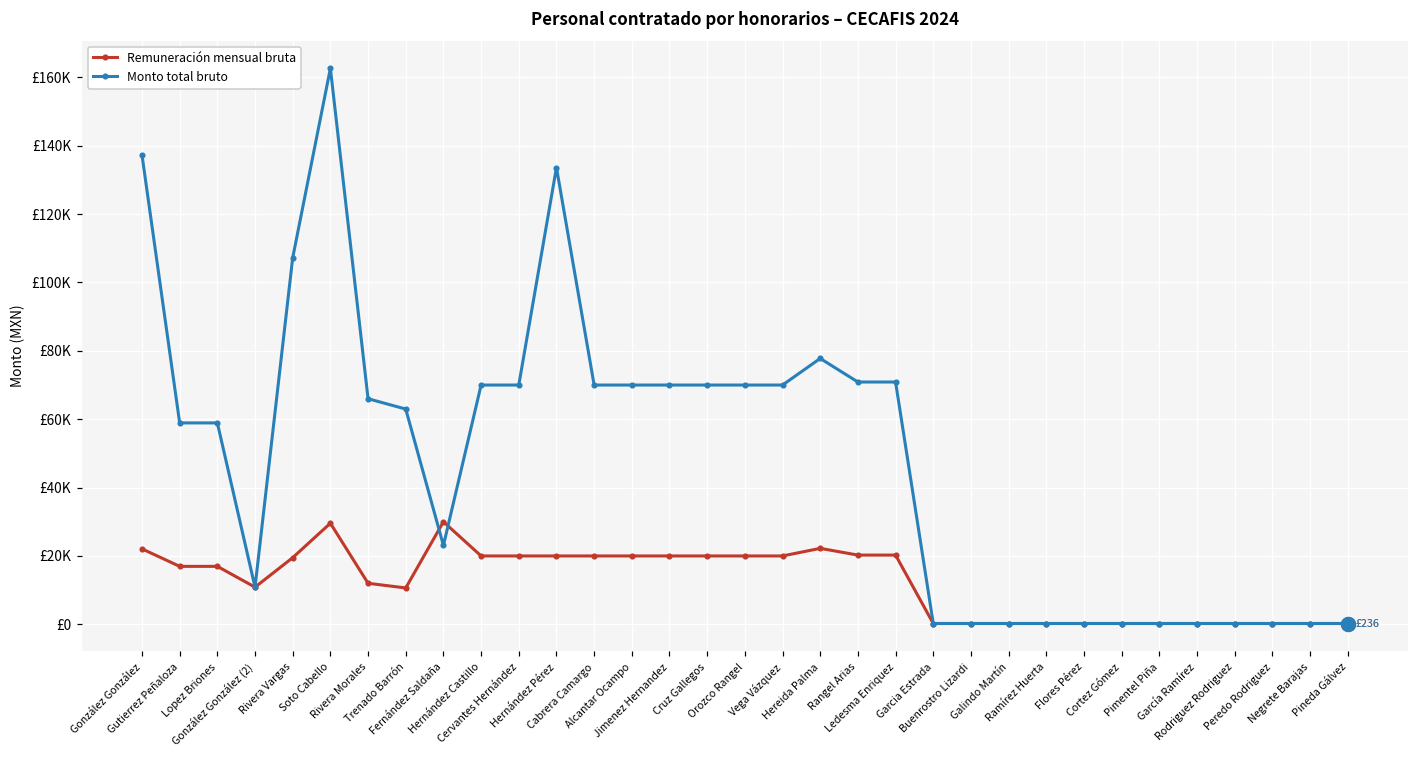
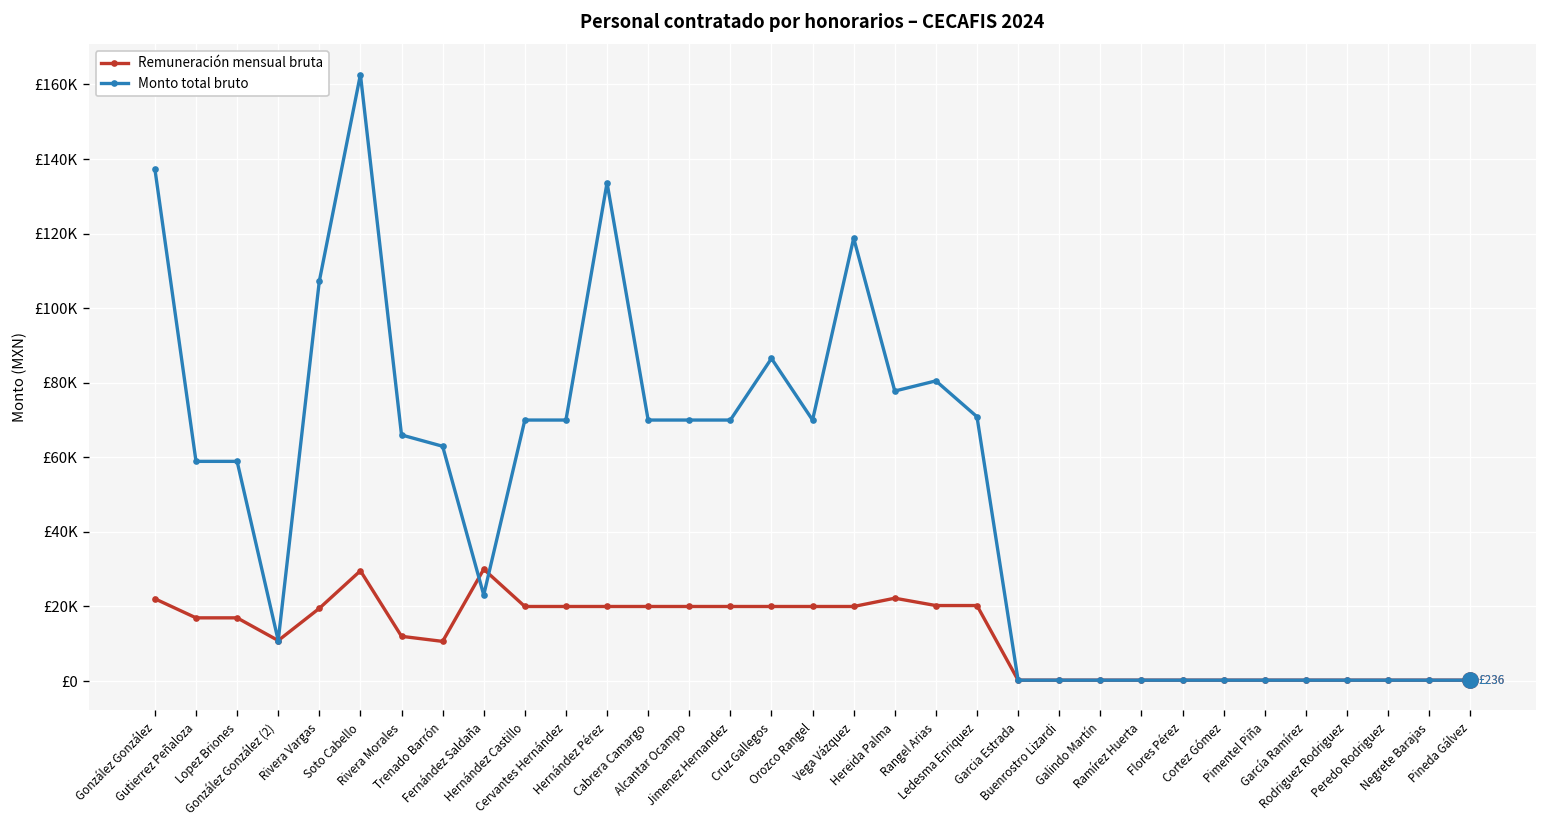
  {
    "Monto total bruto": {
      "González González": "£137000",
      "Gutierrez Peñaloza": "£59000",
      "Lopez Briones": "£59000",
      "Rivera Vargas": "£107000",
      "Soto Cabello": "£163000",
      "Rivera Morales": "£66000",
      "Trenado Barrón": "£63000",
      "Fernández Saldaña": "£23000",
      "Hernández Castillo": "£70000",
      "Cervantes Hernández": "£70000",
      "Hernández Pérez": "£134000",
      "Cabrera Camargo": "£70000",
      "Alcantar Ocampo": "£70000",
      "Jimenez Hernandez": "£70000",
-     "Cruz Gallegos": "£70000",
+     "Cruz Gallegos": "£87000",
      "Orozco Rangel": "£70000",
-     "Vega Vázquez": "£70000",
+     "Vega Vázquez": "£119000",
      "Hereida Palma": "£78000",
-     "Rangel Arias": "£71000",
+     "Rangel Arias": "£81000",
      "Ledesma Enriquez": "£71000"
    }
  }
